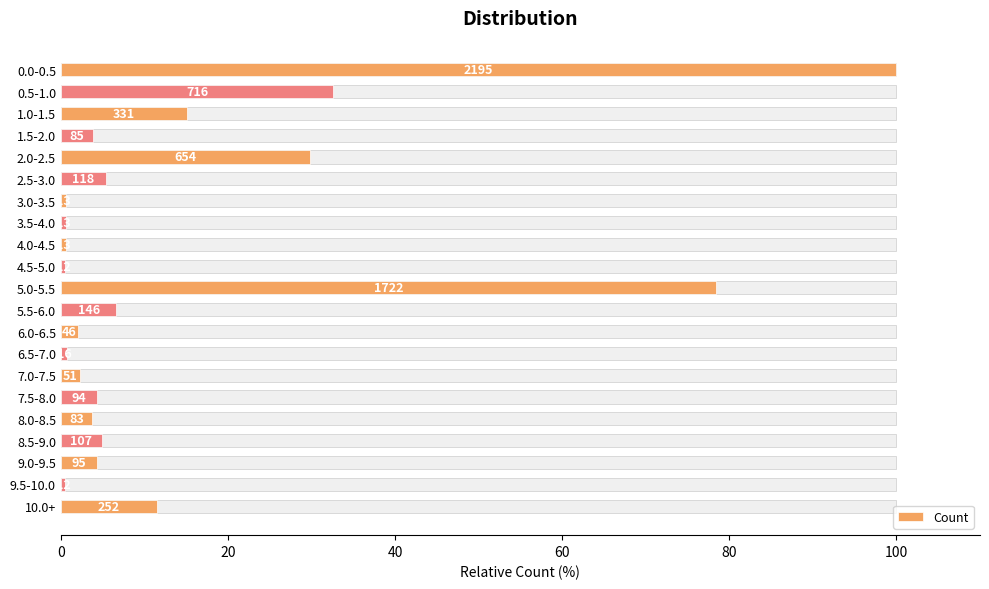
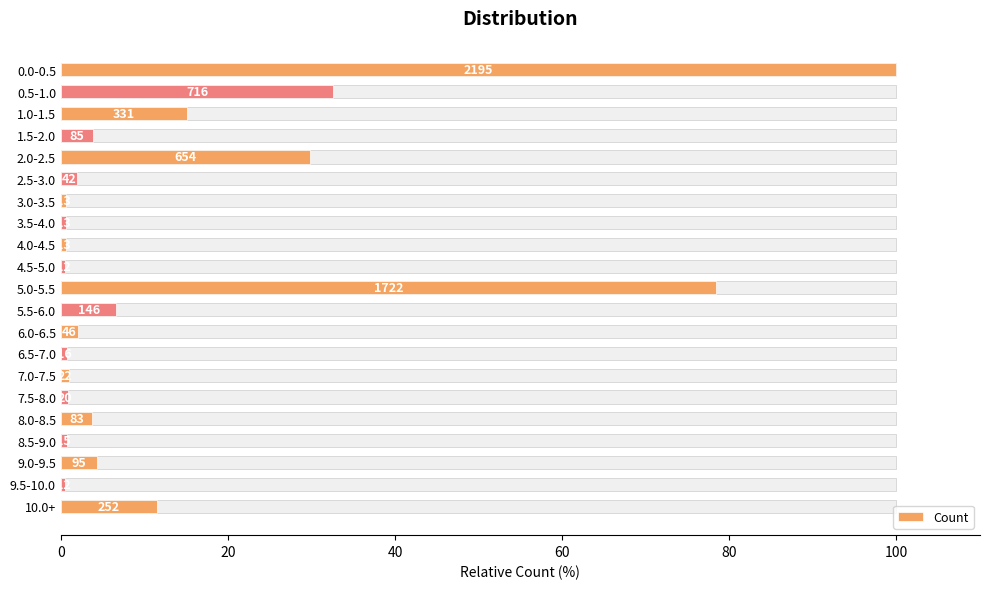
  {
    "Count": {
-     "2.5-3.0": 118,
-     "7.0-7.5": 2,
-     "7.5-8.0": 4,
-     "8.5-9.0": 5
+     "2.5-3.0": 42,
+     "7.0-7.5": 1,
+     "7.5-8.0": 1,
+     "8.5-9.0": 1
    }
  }
